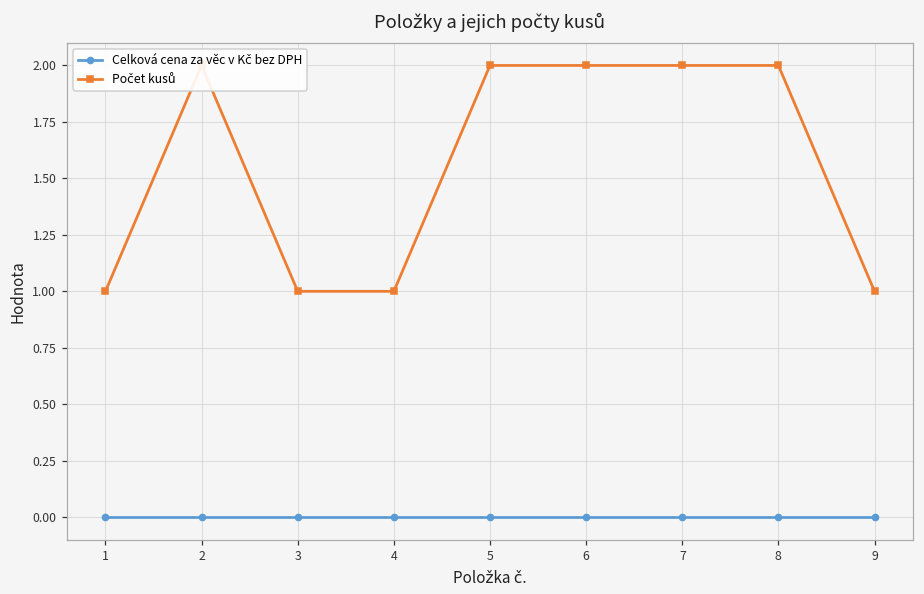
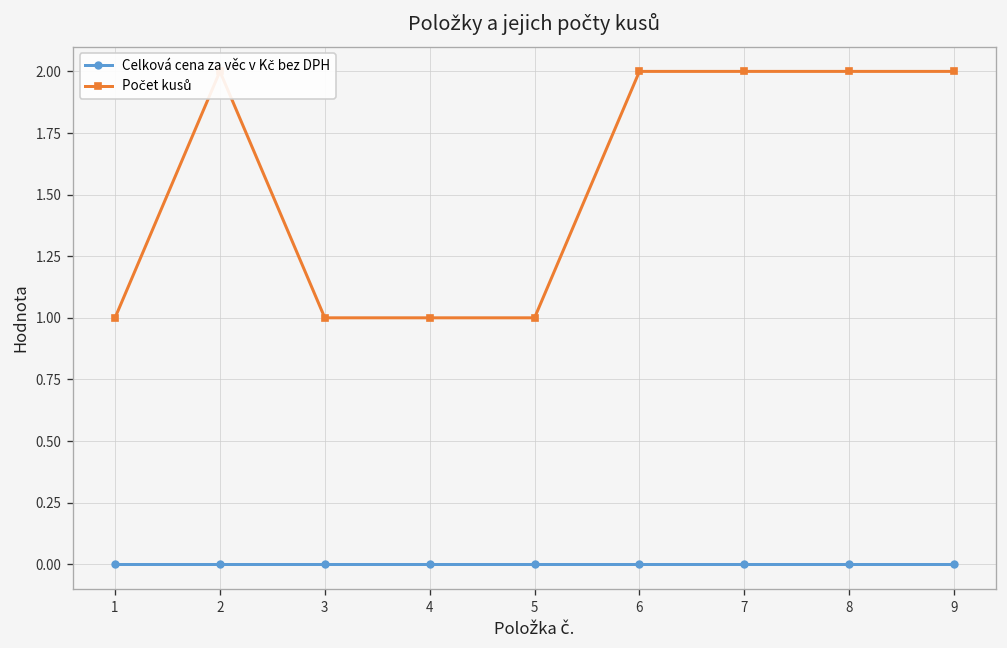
  {
    "Celková cena za věc v Kč bez DPH": {
      "1": 0,
      "2": 0,
      "3": 0,
      "4": 0,
      "5": 0,
      "6": 0,
      "7": 0,
      "8": 0,
      "9": 0
    },
    "Počet kusů": {
      "1": 1,
      "3": 1,
      "4": 1,
-     "5": 2,
+     "5": 1,
      "6": 2,
      "7": 2,
      "8": 2,
-     "9": 1
+     "9": 2
    }
  }
